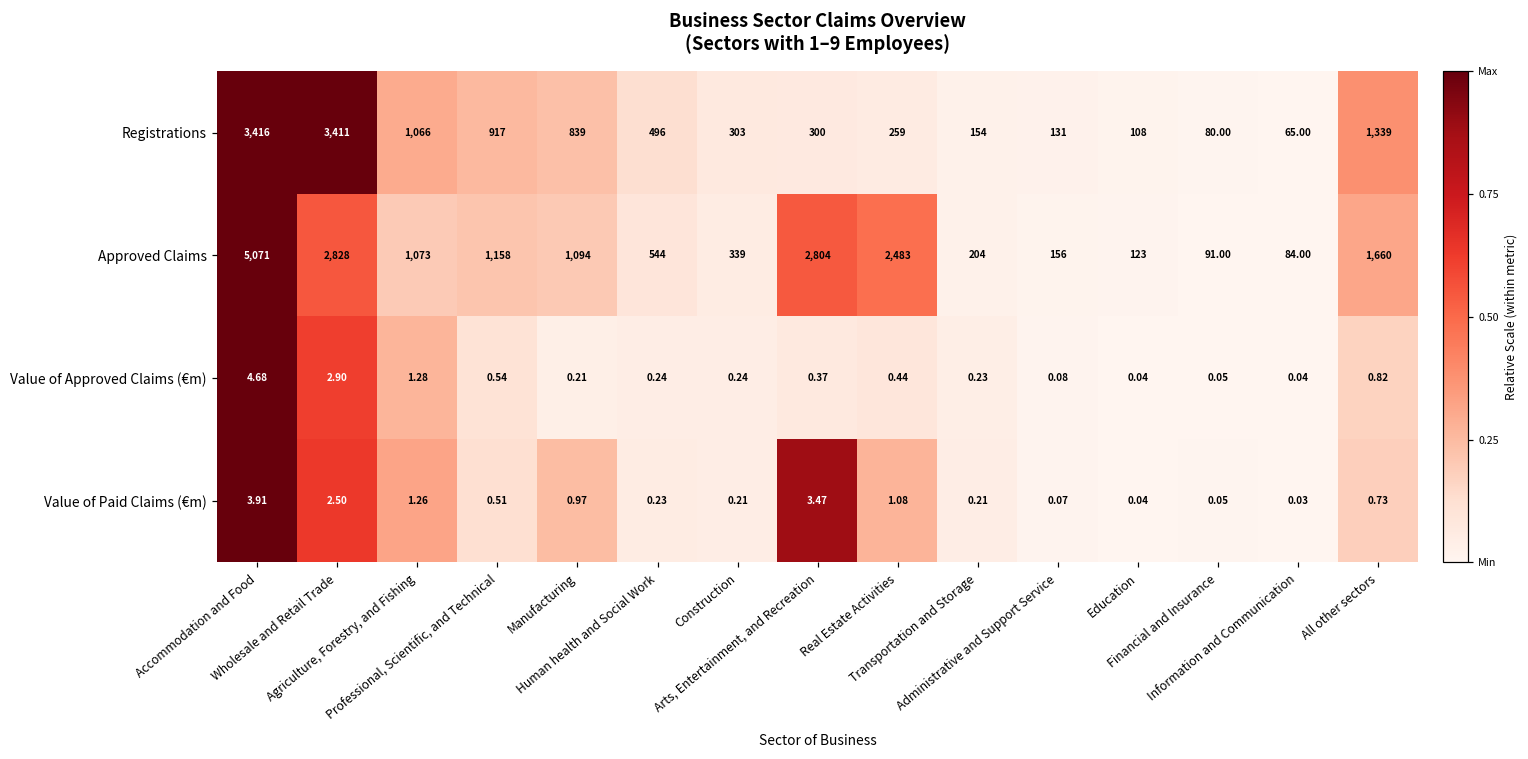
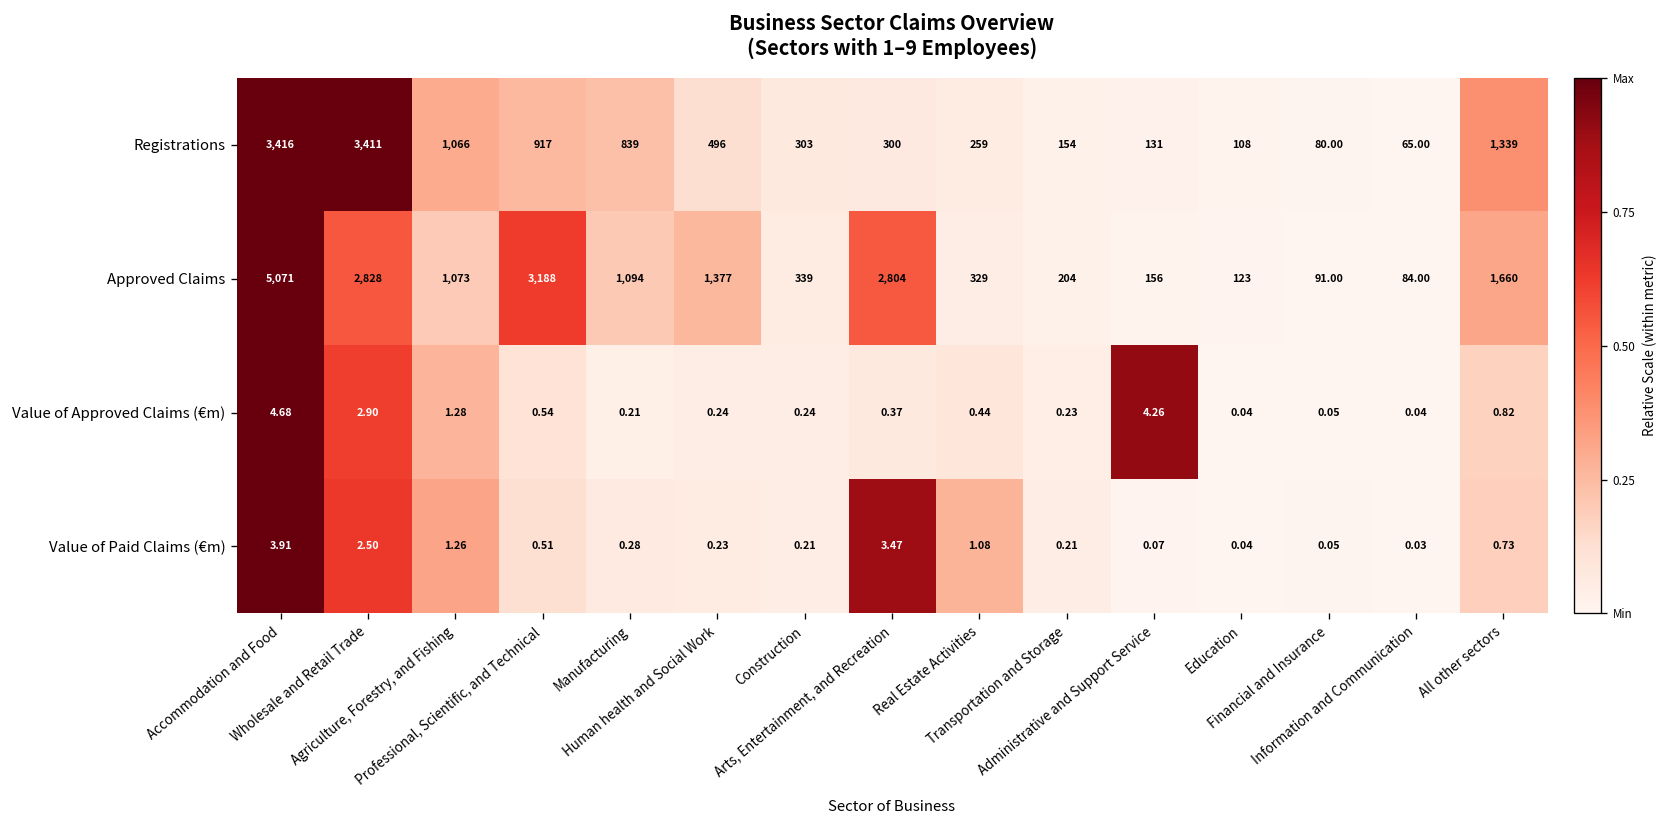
  {
    "Registrations": {
      "Accommodation and Food": "3,416",
      "Wholesale and Retail Trade": "3,411",
      "Agriculture, Forestry, and Fishing": "1,066",
      "Professional, Scientific, and Technical": "917",
      "Manufacturing": "839",
      "Human health and Social Work": "496",
      "Construction": "303",
      "Arts, Entertainment, and Recreation": "300",
      "Real Estate Activities": "259",
      "Transportation and Storage": "154",
      "Administrative and Support Service": "131",
      "Education": "108",
      "Financial and Insurance": "80.00",
      "Information and Communication": "65.00",
      "All other sectors": "1,339"
    },
    "Approved Claims": {
      "Accommodation and Food": "5,071",
      "Wholesale and Retail Trade": "2,828",
      "Agriculture, Forestry, and Fishing": "1,073",
-     "Professional, Scientific, and Technical": "1,158",
+     "Professional, Scientific, and Technical": "3,188",
      "Manufacturing": "1,094",
-     "Human health and Social Work": "544",
+     "Human health and Social Work": "1,377",
      "Construction": "339",
      "Arts, Entertainment, and Recreation": "2,804",
-     "Real Estate Activities": "2,483",
+     "Real Estate Activities": "329",
      "Transportation and Storage": "204",
      "Administrative and Support Service": "156",
      "Education": "123",
      "Financial and Insurance": "91.00",
      "Information and Communication": "84.00",
      "All other sectors": "1,660"
    },
    "Value of Approved Claims (€m)": {
      "Accommodation and Food": "4.68",
      "Wholesale and Retail Trade": "2.90",
      "Agriculture, Forestry, and Fishing": "1.28",
      "Professional, Scientific, and Technical": "0.54",
      "Manufacturing": "0.21",
      "Human health and Social Work": "0.24",
      "Construction": "0.24",
      "Arts, Entertainment, and Recreation": "0.37",
      "Real Estate Activities": "0.44",
      "Transportation and Storage": "0.23",
-     "Administrative and Support Service": "0.08",
+     "Administrative and Support Service": "4.26",
      "Education": "0.04",
      "Financial and Insurance": "0.05",
      "Information and Communication": "0.04",
      "All other sectors": "0.82"
    },
    "Value of Paid Claims (€m)": {
      "Accommodation and Food": "3.91",
      "Wholesale and Retail Trade": "2.50",
      "Agriculture, Forestry, and Fishing": "1.26",
      "Professional, Scientific, and Technical": "0.51",
-     "Manufacturing": "0.97",
+     "Manufacturing": "0.28",
      "Human health and Social Work": "0.23",
      "Construction": "0.21",
      "Arts, Entertainment, and Recreation": "3.47",
      "Real Estate Activities": "1.08",
      "Transportation and Storage": "0.21",
      "Administrative and Support Service": "0.07",
      "Education": "0.04",
      "Financial and Insurance": "0.05",
      "Information and Communication": "0.03",
      "All other sectors": "0.73"
    }
  }
